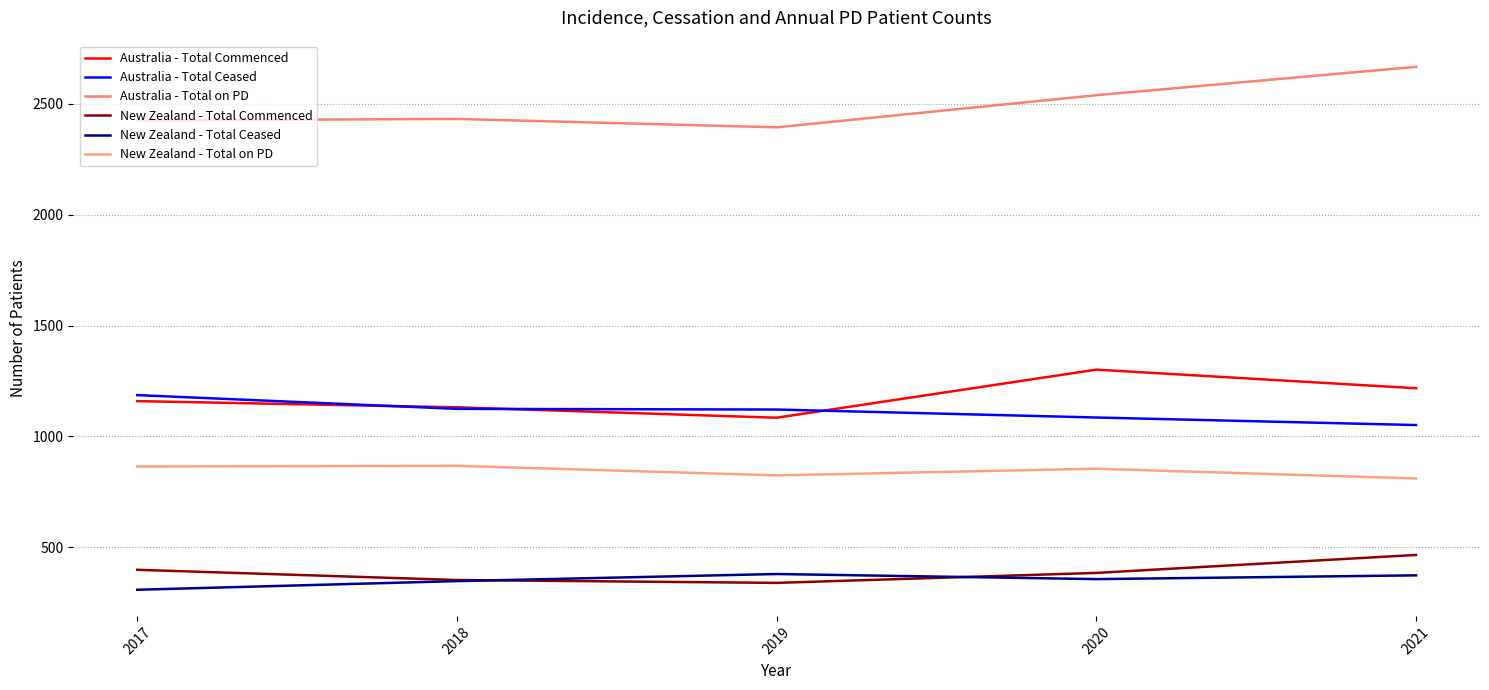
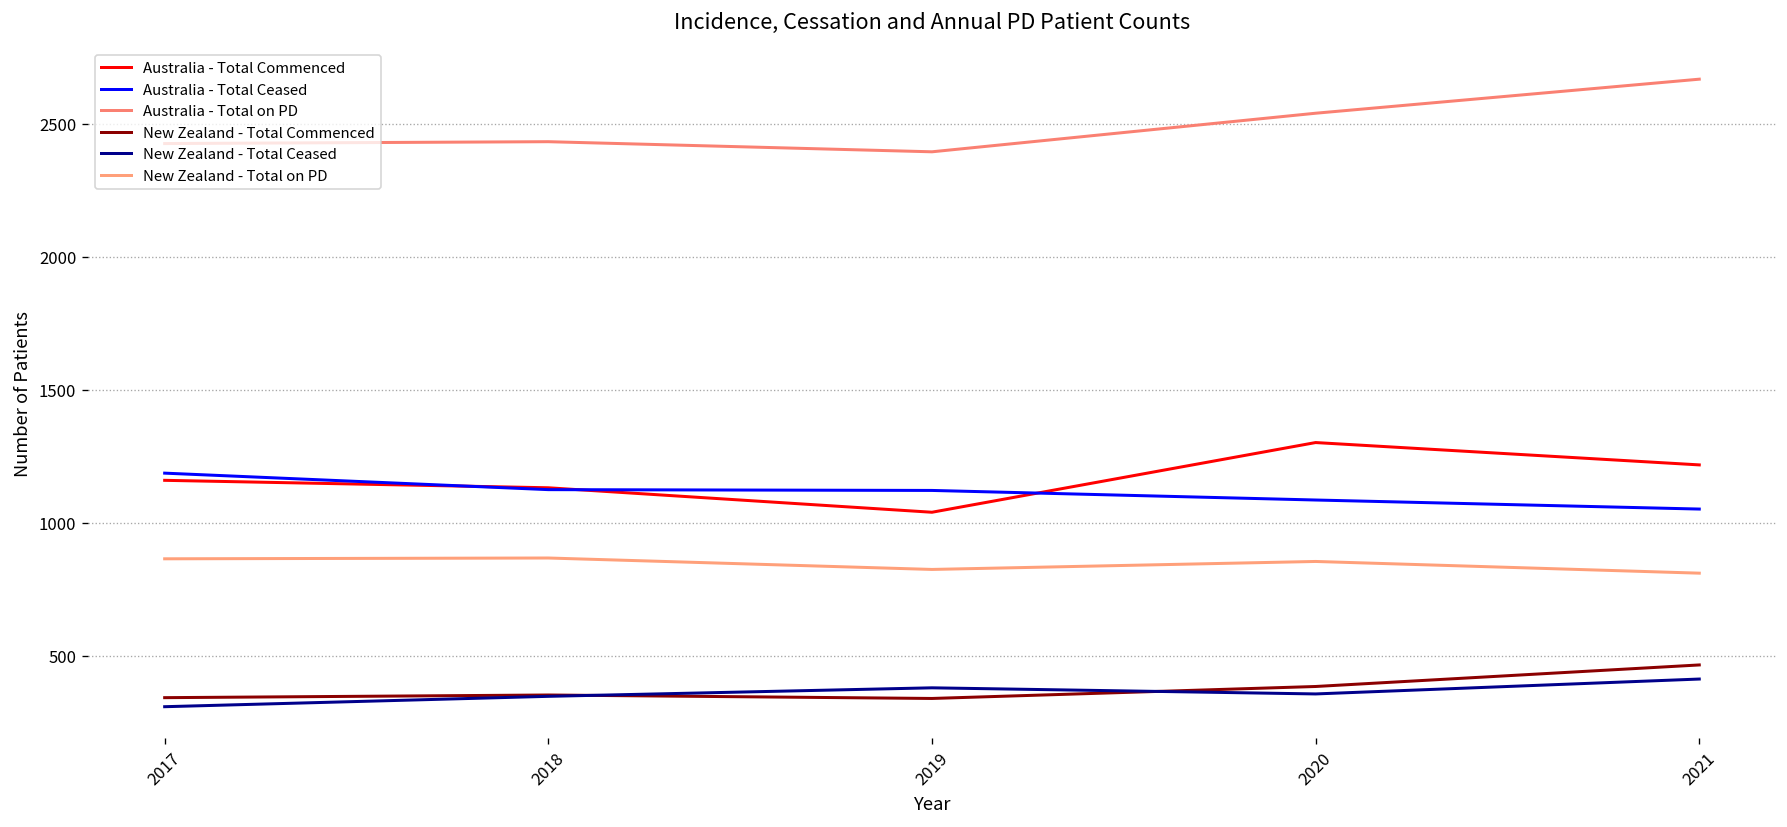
  {
    "Australia - Total Commenced": {
      "2017": 1160,
-     "2019": 1080,
+     "2019": 1040,
      "2020": 1300,
      "2021": 1220
    },
    "Australia - Total Ceased": {
      "2017": 1190,
      "2019": 1120,
      "2020": 1090,
      "2021": 1050
    },
    "New Zealand - Total Commenced": {
-     "2017": 400,
+     "2017": 340,
      "2019": 340,
      "2020": 380,
      "2021": 470
    },
    "New Zealand - Total Ceased": {
      "2017": 310,
      "2019": 380,
      "2020": 360,
-     "2021": 370
+     "2021": 410
    }
  }
